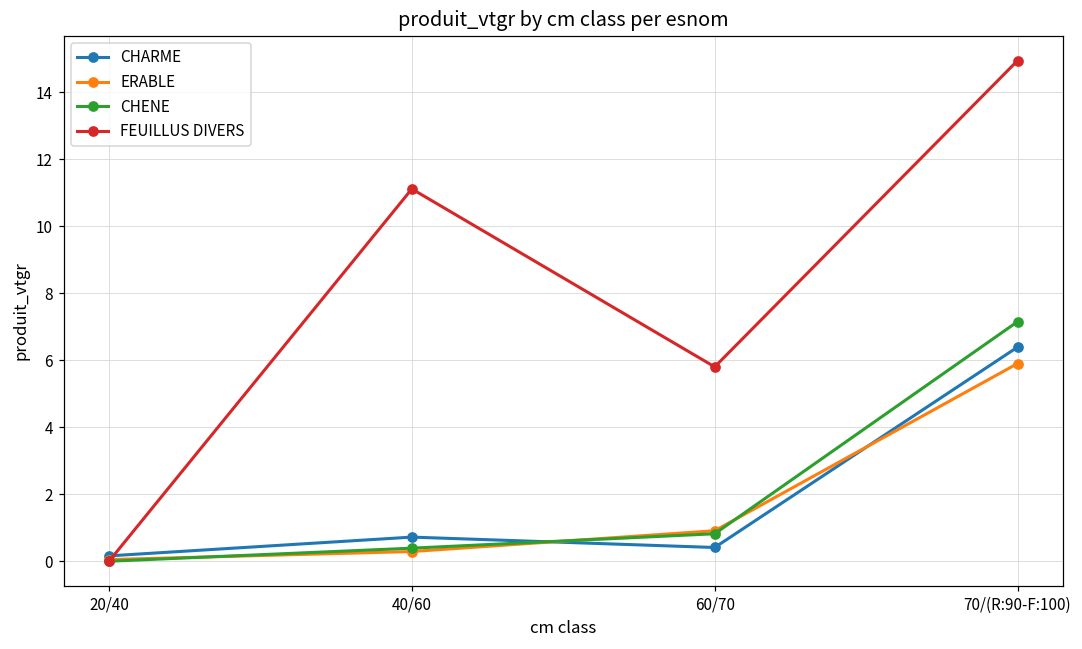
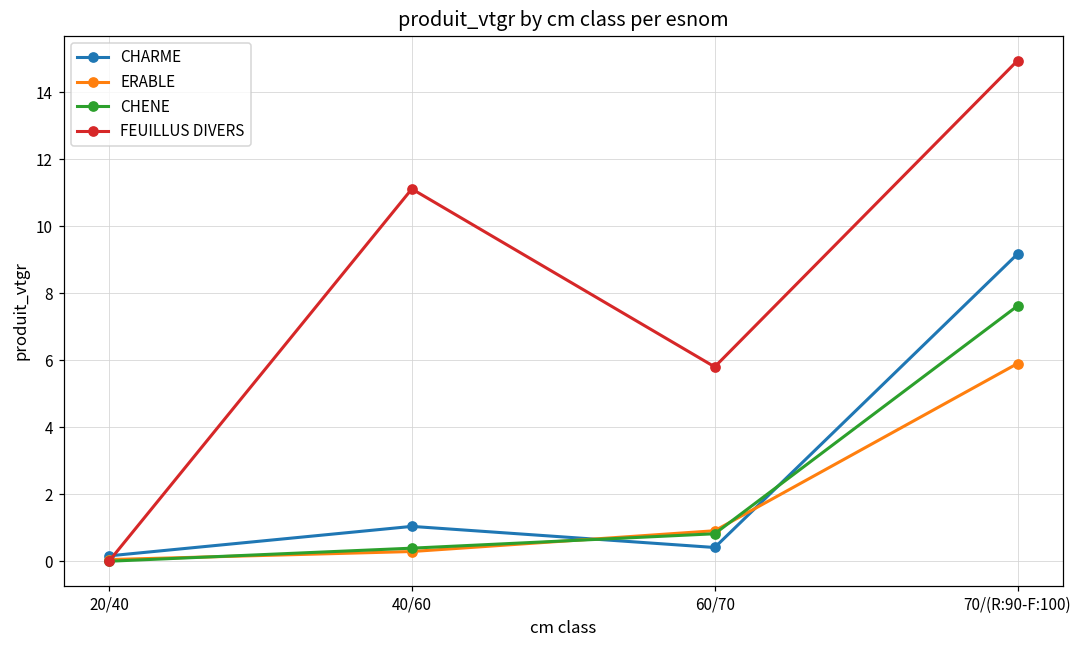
  {
    "CHARME": {
      "20/40": 0.2,
-     "40/60": 0.7,
+     "40/60": 1.0,
      "60/70": 0.4,
-     "70/(R:90-F:100)": 6.4
+     "70/(R:90-F:100)": 9.2
    },
    "ERABLE": {
      "40/60": 0.3,
      "60/70": 0.9,
      "70/(R:90-F:100)": 5.9
    },
    "CHENE": {
      "40/60": 0.4,
      "60/70": 0.8,
-     "70/(R:90-F:100)": 7.2
+     "70/(R:90-F:100)": 7.6
    },
    "FEUILLUS DIVERS": {
      "40/60": 11.1,
      "60/70": 5.8,
      "70/(R:90-F:100)": 14.9
    }
  }
